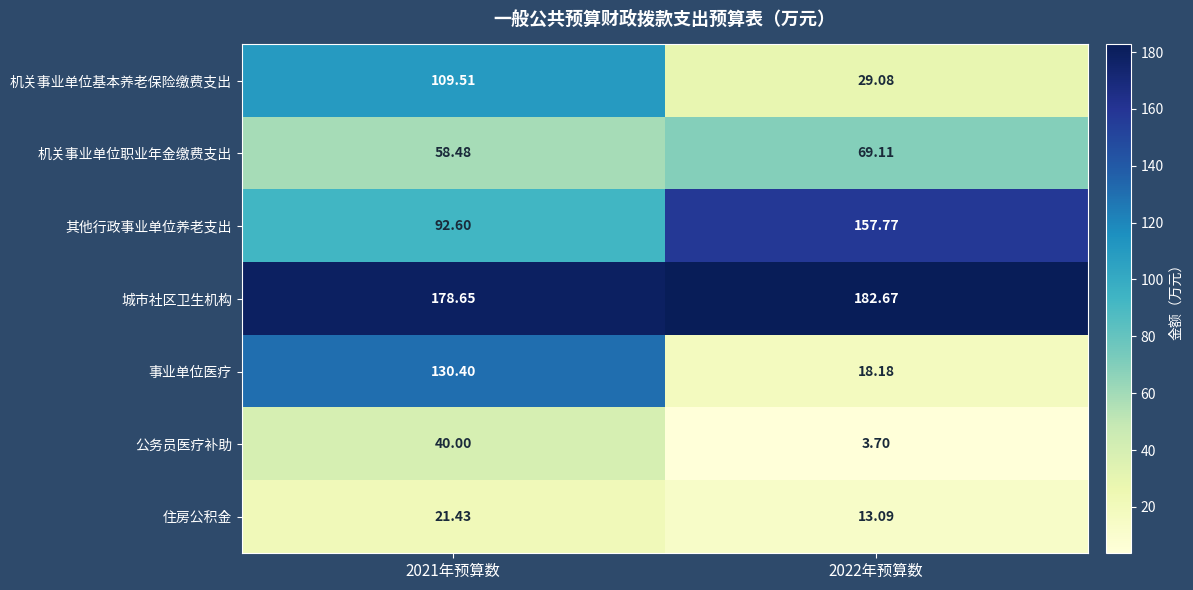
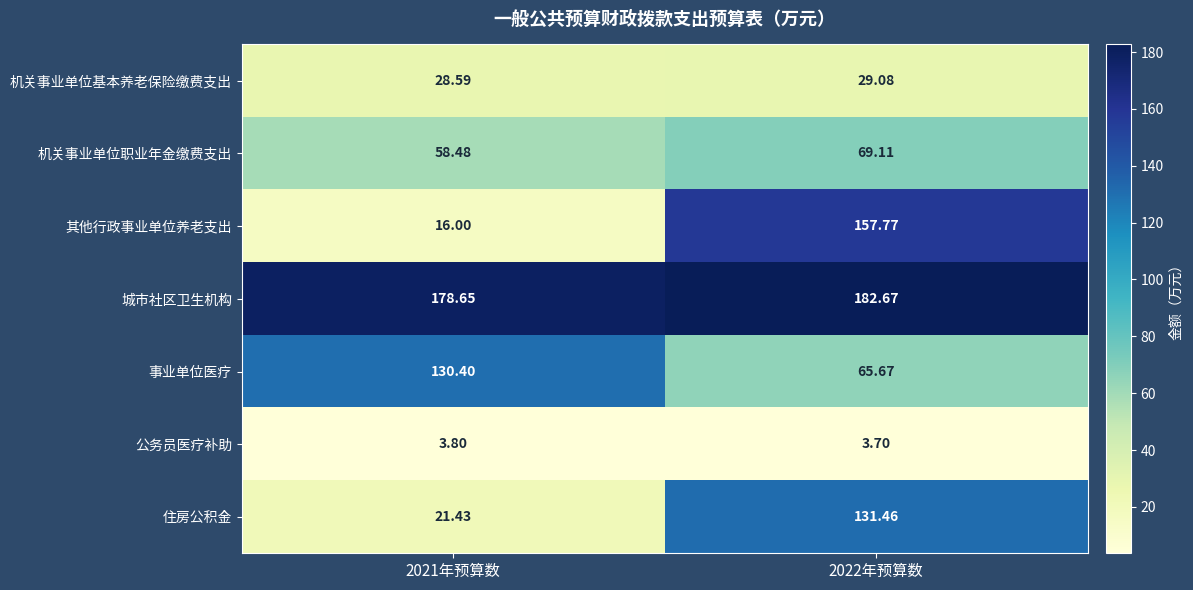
  {
    "机关事业单位基本养老保险缴费支出": {
-     "2021年预算数": 109.51
+     "2021年预算数": 28.59
    },
    "其他行政事业单位养老支出": {
-     "2021年预算数": 92.60
+     "2021年预算数": 16.00
    },
    "事业单位医疗": {
-     "2022年预算数": 18.18
+     "2022年预算数": 65.67
    },
    "公务员医疗补助": {
-     "2021年预算数": 40.00
+     "2021年预算数": 3.80
    },
    "住房公积金": {
-     "2022年预算数": 13.09
+     "2022年预算数": 131.46
    }
  }
